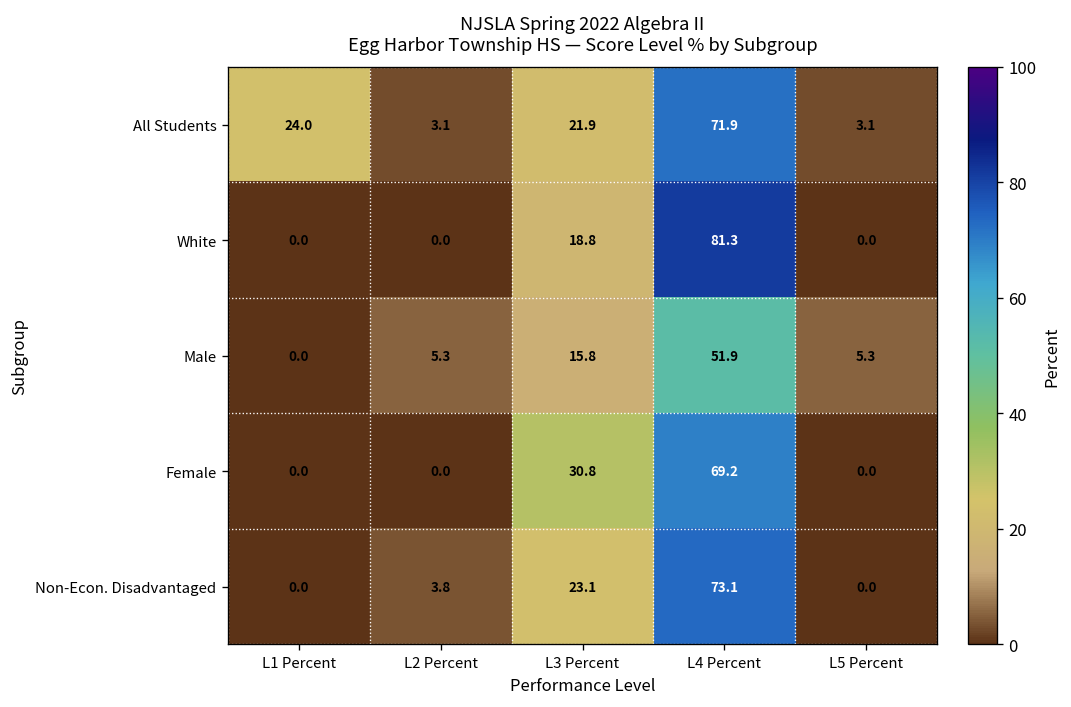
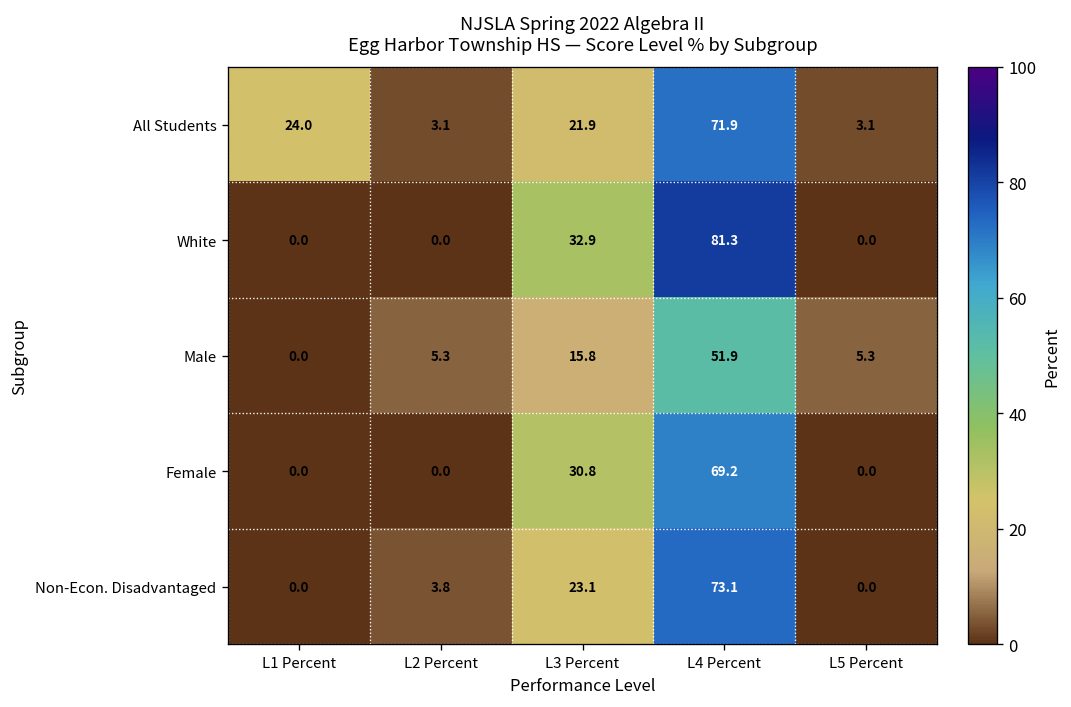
  {
    "All Students": {
      "L1 Percent": 24.0,
      "L2 Percent": 3.1,
      "L3 Percent": 21.9,
      "L4 Percent": 71.9,
      "L5 Percent": 3.1
    },
    "White": {
      "L1 Percent": 0.0,
      "L2 Percent": 0.0,
-     "L3 Percent": 18.8,
+     "L3 Percent": 32.9,
      "L4 Percent": 81.3,
      "L5 Percent": 0.0
    },
    "Male": {
      "L1 Percent": 0.0,
      "L2 Percent": 5.3,
      "L3 Percent": 15.8,
      "L4 Percent": 51.9,
      "L5 Percent": 5.3
    },
    "Female": {
      "L1 Percent": 0.0,
      "L2 Percent": 0.0,
      "L3 Percent": 30.8,
      "L4 Percent": 69.2,
      "L5 Percent": 0.0
    },
    "Non-Econ. Disadvantaged": {
      "L1 Percent": 0.0,
      "L2 Percent": 3.8,
      "L3 Percent": 23.1,
      "L4 Percent": 73.1,
      "L5 Percent": 0.0
    }
  }
